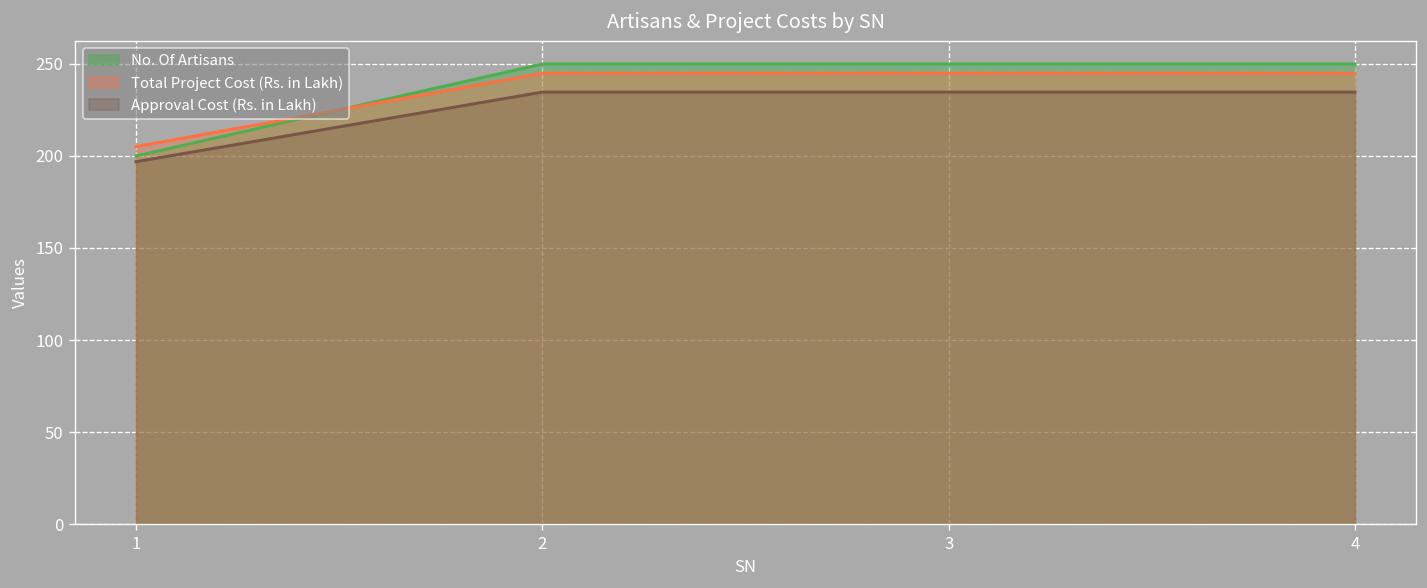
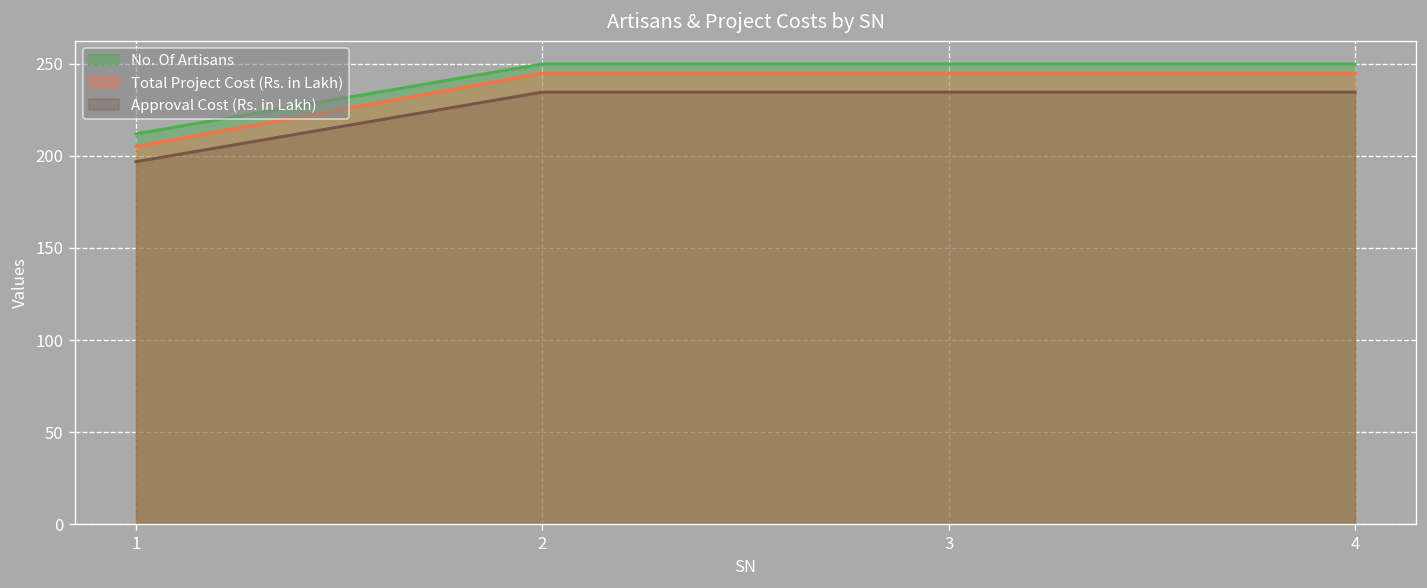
  {
    "No. Of Artisans": {
-     "1": 200,
+     "1": 212,
      "2": 250,
      "3": 250,
      "4": 250
    },
    "Total Project Cost (Rs. in Lakh)": {
      "1": 205,
      "2": 245,
      "3": 245,
      "4": 245
    },
    "Approval Cost (Rs. in Lakh)": {
      "1": 197,
      "2": 235,
      "3": 235,
      "4": 235
    }
  }
